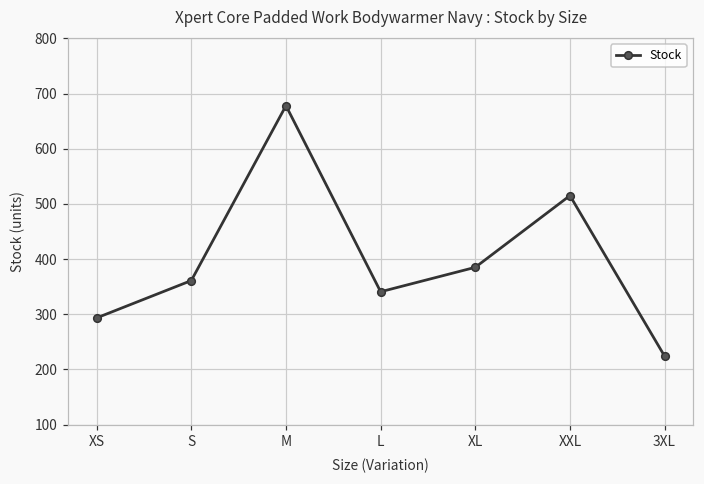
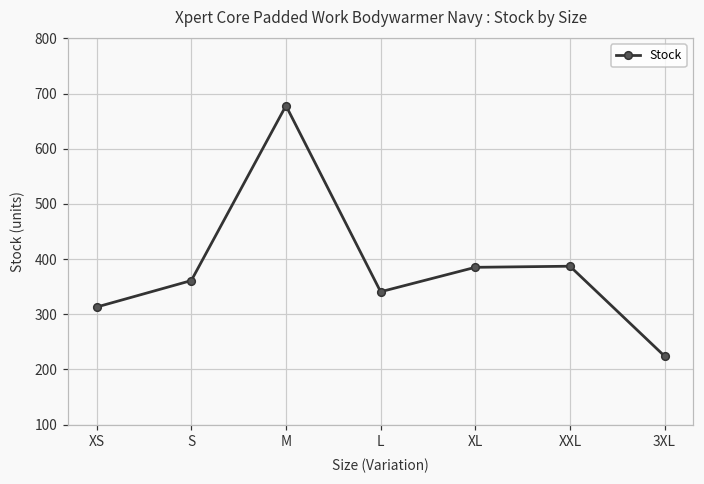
  {
-   "XS": 290,
+   "XS": 310,
    "S": 360,
    "M": 680,
    "L": 340,
    "XL": 390,
-   "XXL": 520,
+   "XXL": 390,
    "3XL": 220
  }
